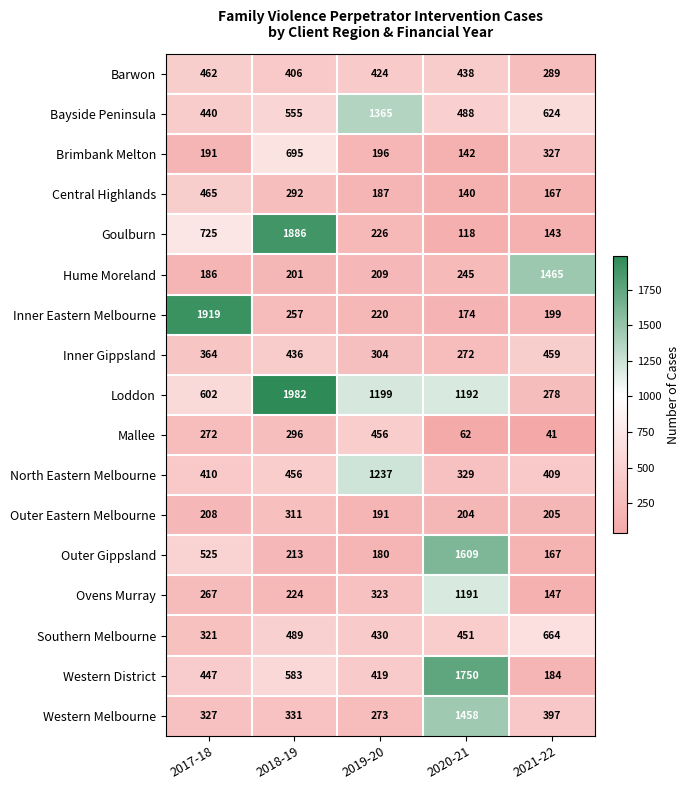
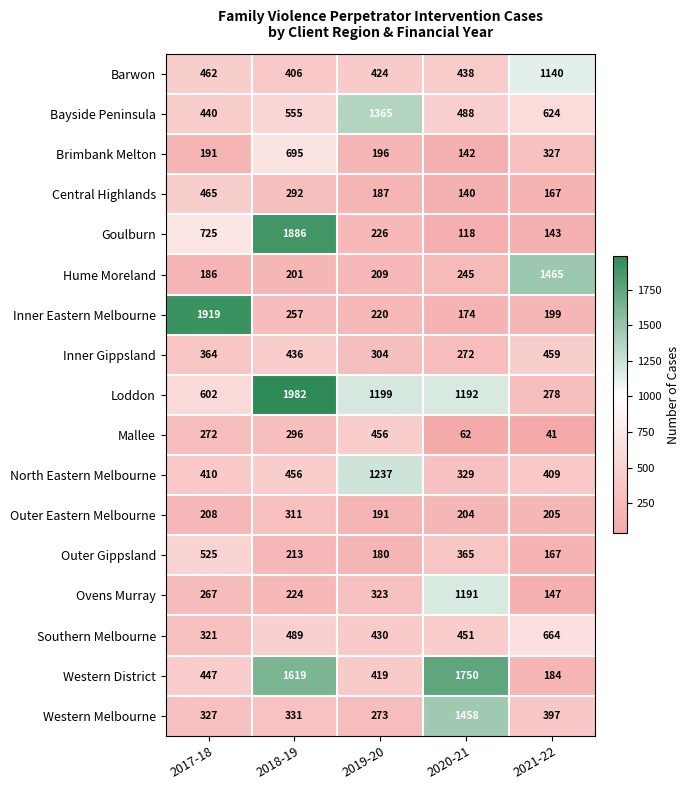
  {
    "Barwon": {
      "2017-18": 462,
      "2018-19": 406,
      "2019-20": 424,
      "2020-21": 438,
-     "2021-22": 289
+     "2021-22": 1140
    },
    "Bayside Peninsula": {
      "2017-18": 440,
      "2018-19": 555,
      "2019-20": 1365,
      "2020-21": 488,
      "2021-22": 624
    },
    "Brimbank Melton": {
      "2017-18": 191,
      "2018-19": 695,
      "2019-20": 196,
      "2020-21": 142,
      "2021-22": 327
    },
    "Central Highlands": {
      "2017-18": 465,
      "2018-19": 292,
      "2019-20": 187,
      "2020-21": 140,
      "2021-22": 167
    },
    "Goulburn": {
      "2017-18": 725,
      "2018-19": 1886,
      "2019-20": 226,
      "2020-21": 118,
      "2021-22": 143
    },
    "Hume Moreland": {
      "2017-18": 186,
      "2018-19": 201,
      "2019-20": 209,
      "2020-21": 245,
      "2021-22": 1465
    },
    "Inner Eastern Melbourne": {
      "2017-18": 1919,
      "2018-19": 257,
      "2019-20": 220,
      "2020-21": 174,
      "2021-22": 199
    },
    "Inner Gippsland": {
      "2017-18": 364,
      "2018-19": 436,
      "2019-20": 304,
      "2020-21": 272,
      "2021-22": 459
    },
    "Loddon": {
      "2017-18": 602,
      "2018-19": 1982,
      "2019-20": 1199,
      "2020-21": 1192,
      "2021-22": 278
    },
    "Mallee": {
      "2017-18": 272,
      "2018-19": 296,
      "2019-20": 456,
      "2020-21": 62,
      "2021-22": 41
    },
    "North Eastern Melbourne": {
      "2017-18": 410,
      "2018-19": 456,
      "2019-20": 1237,
      "2020-21": 329,
      "2021-22": 409
    },
    "Outer Eastern Melbourne": {
      "2017-18": 208,
      "2018-19": 311,
      "2019-20": 191,
      "2020-21": 204,
      "2021-22": 205
    },
    "Outer Gippsland": {
      "2017-18": 525,
      "2018-19": 213,
      "2019-20": 180,
-     "2020-21": 1609,
+     "2020-21": 365,
      "2021-22": 167
    },
    "Ovens Murray": {
      "2017-18": 267,
      "2018-19": 224,
      "2019-20": 323,
      "2020-21": 1191,
      "2021-22": 147
    },
    "Southern Melbourne": {
      "2017-18": 321,
      "2018-19": 489,
      "2019-20": 430,
      "2020-21": 451,
      "2021-22": 664
    },
    "Western District": {
      "2017-18": 447,
-     "2018-19": 583,
+     "2018-19": 1619,
      "2019-20": 419,
      "2020-21": 1750,
      "2021-22": 184
    },
    "Western Melbourne": {
      "2017-18": 327,
      "2018-19": 331,
      "2019-20": 273,
      "2020-21": 1458,
      "2021-22": 397
    }
  }
